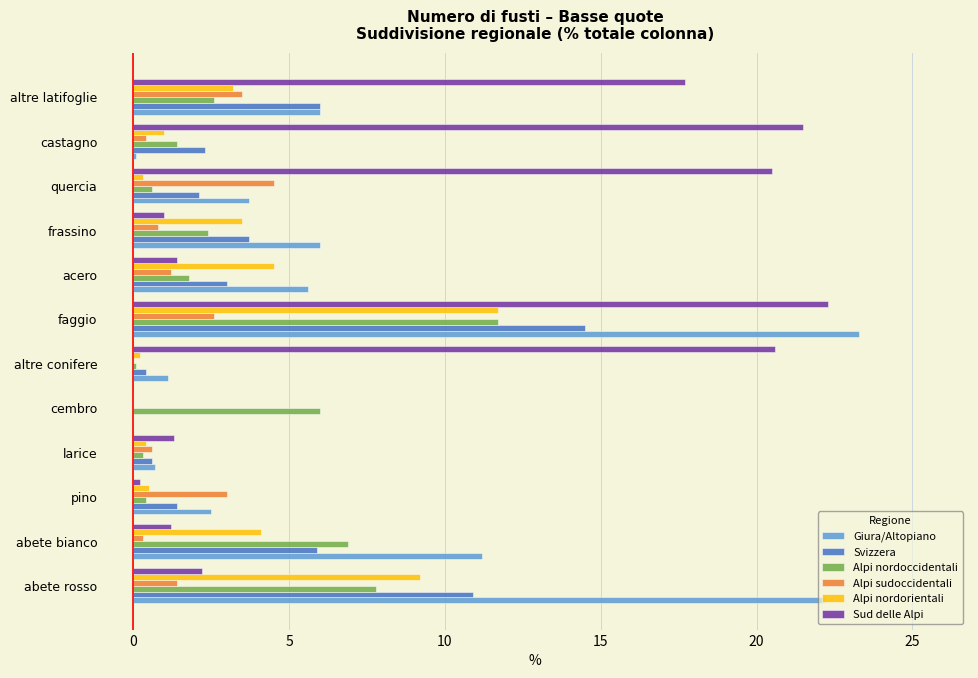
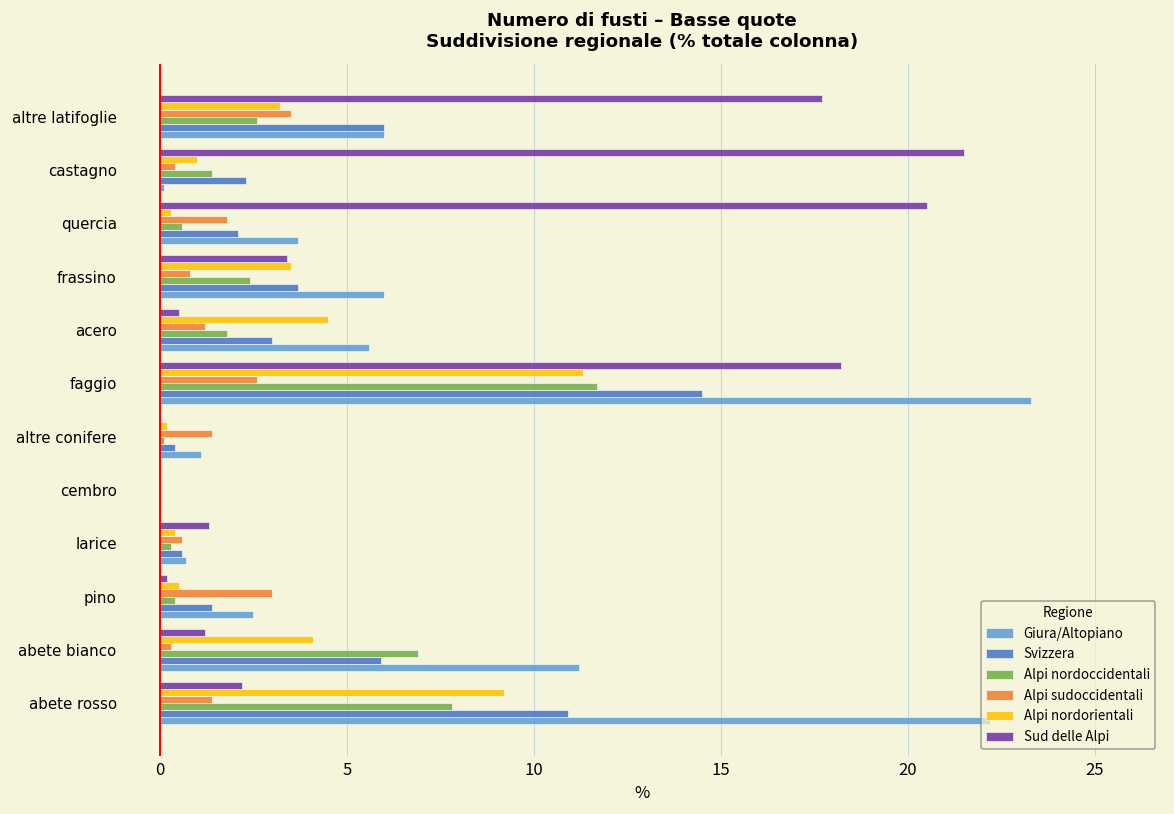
  {
    "Alpi nordoccidentali": {
      "altre latifoglie": 2.6,
      "castagno": 1.4,
      "quercia": 0.6,
      "frassino": 2.4,
      "acero": 1.8,
      "faggio": 11.7,
      "altre conifere": 0.1,
-     "cembro": 6,
+     "cembro": 0,
      "larice": 0.3,
      "pino": 0.4,
      "abete bianco": 6.9,
      "abete rosso": 7.8
    },
    "Alpi sudoccidentali": {
      "altre latifoglie": 3.5,
      "castagno": 0.4,
-     "quercia": 4.5,
+     "quercia": 1.8,
      "frassino": 0.8,
      "acero": 1.2,
      "faggio": 2.6,
-     "altre conifere": 0.0,
+     "altre conifere": 1.4,
      "cembro": 0.0,
      "larice": 0.6,
      "pino": 3.0,
      "abete bianco": 0.3,
      "abete rosso": 1.4
    },
    "Alpi nordorientali": {
      "altre latifoglie": 3.2,
      "castagno": 1.0,
      "quercia": 0.3,
      "frassino": 3.5,
      "acero": 4.5,
-     "faggio": 11.7,
+     "faggio": 11.3,
      "altre conifere": 0.2,
      "cembro": 0.0,
      "larice": 0.4,
      "pino": 0.5,
      "abete bianco": 4.1,
      "abete rosso": 9.2
    },
    "Sud delle Alpi": {
      "altre latifoglie": 17.7,
      "castagno": 21.5,
      "quercia": 20.5,
-     "frassino": 1.0,
-     "acero": 1.4,
-     "faggio": 22.3,
-     "altre conifere": 20.6,
+     "frassino": 3.4,
+     "acero": 0.5,
+     "faggio": 18.2,
+     "altre conifere": 0.0,
      "cembro": 0.0,
      "larice": 1.3,
      "pino": 0.2,
      "abete bianco": 1.2,
      "abete rosso": 2.2
    }
  }
